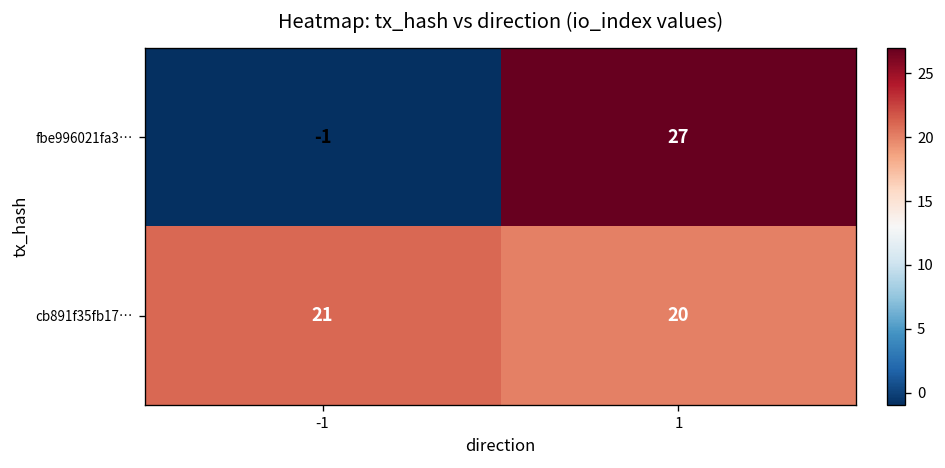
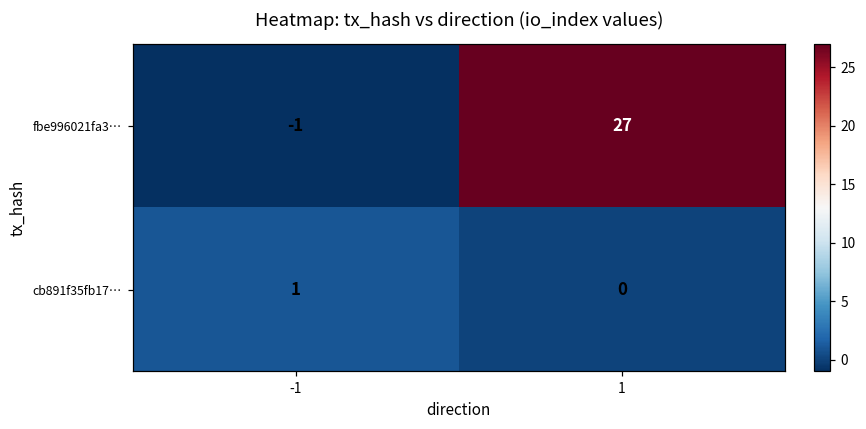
  {
    "fbe996021fa3…": {
      "-1": -1,
      "1": 27
    },
    "cb891f35fb17…": {
-     "-1": 21,
-     "1": 20
+     "-1": 1,
+     "1": 0
    }
  }
